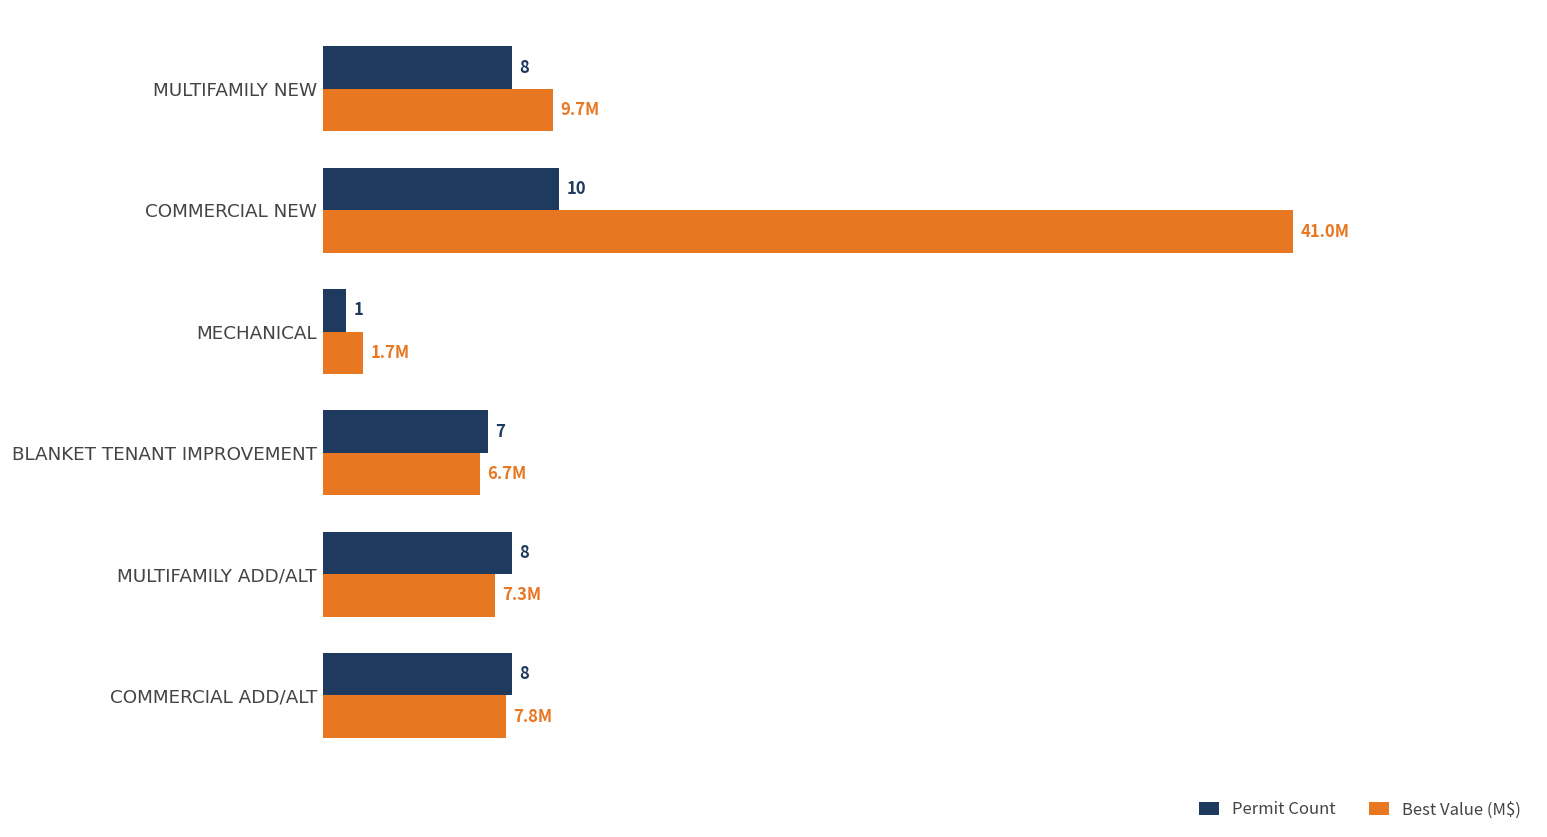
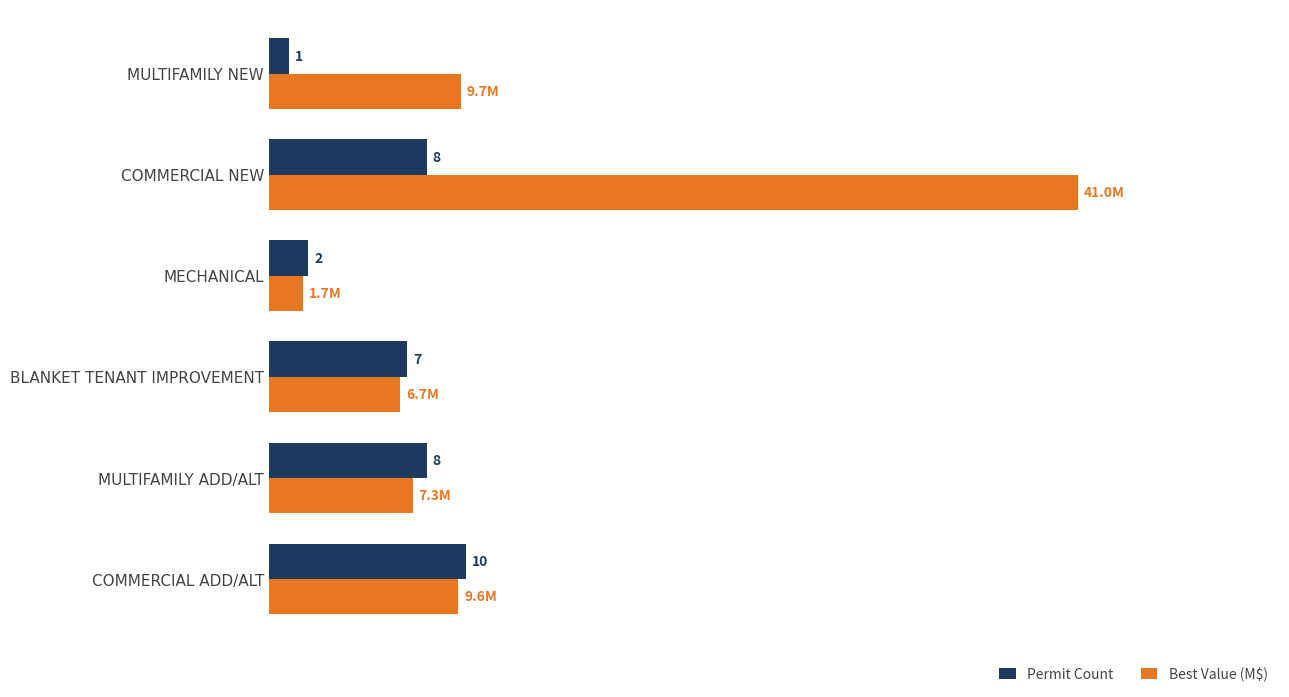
  {
    "Permit Count": {
-     "MULTIFAMILY NEW": "8",
-     "COMMERCIAL NEW": "10",
-     "MECHANICAL": "1",
+     "MULTIFAMILY NEW": "1",
+     "COMMERCIAL NEW": "8",
+     "MECHANICAL": "2",
      "BLANKET TENANT IMPROVEMENT": "7",
      "MULTIFAMILY ADD/ALT": "8",
-     "COMMERCIAL ADD/ALT": "8"
+     "COMMERCIAL ADD/ALT": "10"
    },
    "Best Value (M$)": {
      "MULTIFAMILY NEW": "9.7M",
      "COMMERCIAL NEW": "41.0M",
      "MECHANICAL": "1.7M",
      "BLANKET TENANT IMPROVEMENT": "6.7M",
      "MULTIFAMILY ADD/ALT": "7.3M",
-     "COMMERCIAL ADD/ALT": "7.8M"
+     "COMMERCIAL ADD/ALT": "9.6M"
    }
  }
